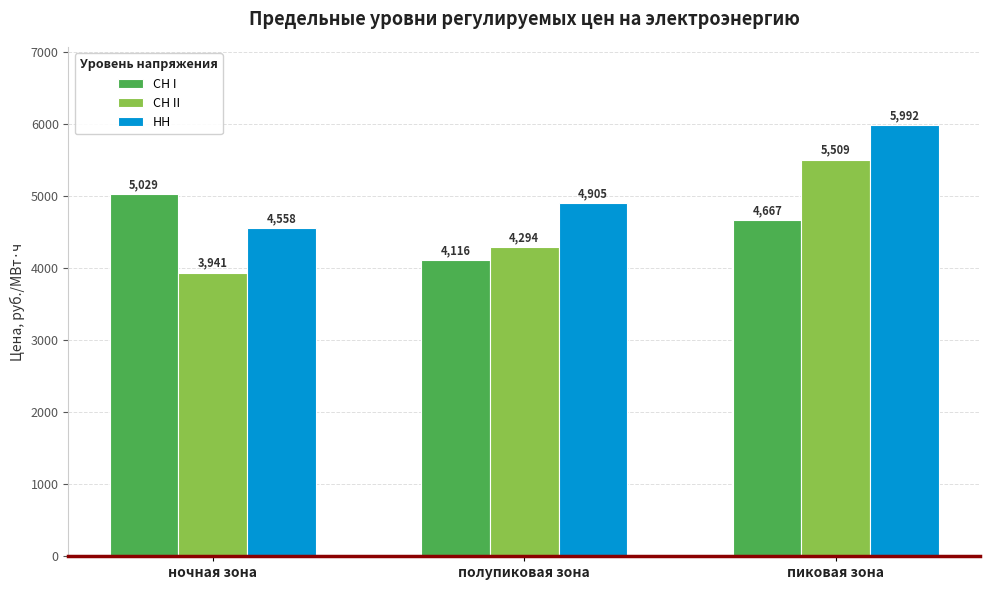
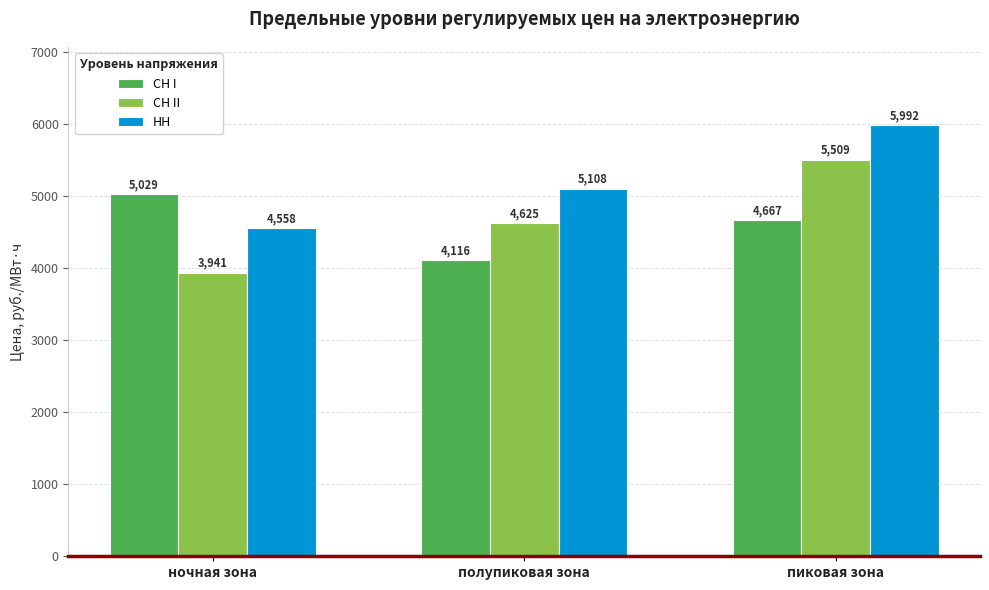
  {
    "СН I": {
      "ночная зона": "5,029",
      "полупиковая зона": "4,116",
      "пиковая зона": "4,667"
    },
    "СН II": {
      "ночная зона": "3,941",
-     "полупиковая зона": "4,294",
+     "полупиковая зона": "4,625",
      "пиковая зона": "5,509"
    },
    "НН": {
      "ночная зона": "4,558",
-     "полупиковая зона": "4,905",
+     "полупиковая зона": "5,108",
      "пиковая зона": "5,992"
    }
  }
